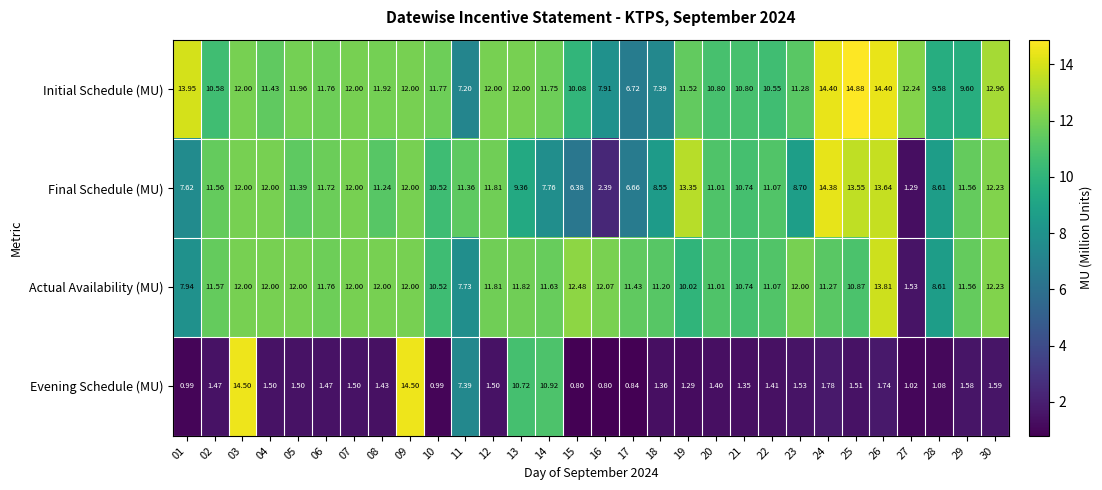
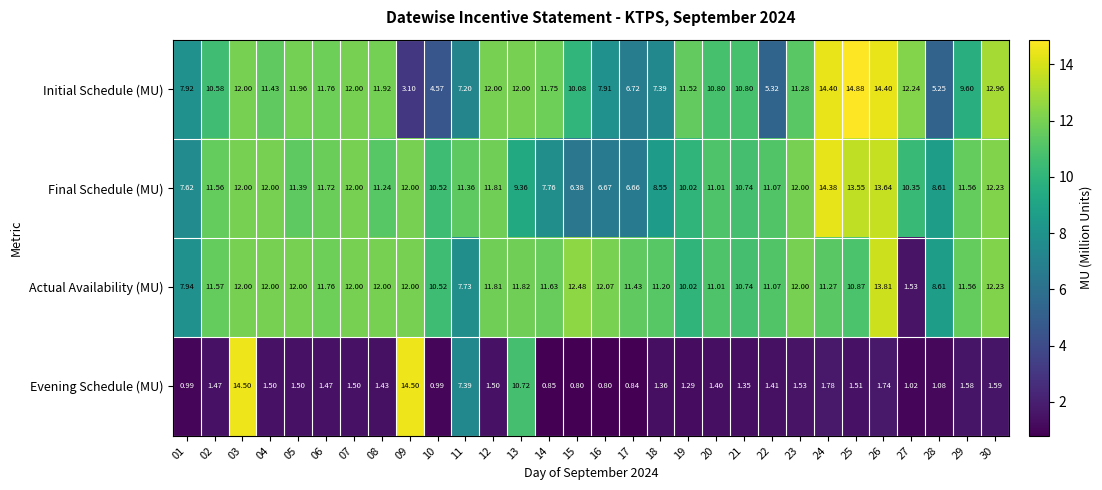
  {
    "Initial Schedule (MU)": {
-     "01": 13.95,
+     "01": 7.92,
      "02": 10.58,
      "03": 12.00,
      "04": 11.43,
      "05": 11.96,
      "06": 11.76,
      "07": 12.00,
      "08": 11.92,
-     "09": 12.00,
-     "10": 11.77,
+     "09": 3.10,
+     "10": 4.57,
      "11": 7.20,
      "12": 12.00,
      "13": 12.00,
      "14": 11.75,
      "15": 10.08,
      "16": 7.91,
      "17": 6.72,
      "18": 7.39,
      "19": 11.52,
      "20": 10.80,
      "21": 10.80,
-     "22": 10.55,
+     "22": 5.32,
      "23": 11.28,
      "24": 14.40,
      "25": 14.88,
      "26": 14.40,
      "27": 12.24,
-     "28": 9.58,
+     "28": 5.25,
      "29": 9.60,
      "30": 12.96
    },
    "Final Schedule (MU)": {
      "01": 7.62,
      "02": 11.56,
      "03": 12.00,
      "04": 12.00,
      "05": 11.39,
      "06": 11.72,
      "07": 12.00,
      "08": 11.24,
      "09": 12.00,
      "10": 10.52,
      "11": 11.36,
      "12": 11.81,
      "13": 9.36,
      "14": 7.76,
      "15": 6.38,
-     "16": 2.39,
+     "16": 6.67,
      "17": 6.66,
      "18": 8.55,
-     "19": 13.35,
+     "19": 10.02,
      "20": 11.01,
      "21": 10.74,
      "22": 11.07,
-     "23": 8.70,
+     "23": 12.00,
      "24": 14.38,
      "25": 13.55,
      "26": 13.64,
-     "27": 1.29,
+     "27": 10.35,
      "28": 8.61,
      "29": 11.56,
      "30": 12.23
    },
    "Actual Availability (MU)": {
      "01": 7.94,
      "02": 11.57,
      "03": 12.00,
      "04": 12.00,
      "05": 12.00,
      "06": 11.76,
      "07": 12.00,
      "08": 12.00,
      "09": 12.00,
      "10": 10.52,
      "11": 7.73,
      "12": 11.81,
      "13": 11.82,
      "14": 11.63,
      "15": 12.48,
      "16": 12.07,
      "17": 11.43,
      "18": 11.20,
      "19": 10.02,
      "20": 11.01,
      "21": 10.74,
      "22": 11.07,
      "23": 12.00,
      "24": 11.27,
      "25": 10.87,
      "26": 13.81,
      "27": 1.53,
      "28": 8.61,
      "29": 11.56,
      "30": 12.23
    },
    "Evening Schedule (MU)": {
      "01": 0.99,
      "02": 1.47,
      "03": 14.50,
      "04": 1.50,
      "05": 1.50,
      "06": 1.47,
      "07": 1.50,
      "08": 1.43,
      "09": 14.50,
      "10": 0.99,
      "11": 7.39,
      "12": 1.50,
      "13": 10.72,
-     "14": 10.92,
+     "14": 0.85,
      "15": 0.80,
      "16": 0.80,
      "17": 0.84,
      "18": 1.36,
      "19": 1.29,
      "20": 1.40,
      "21": 1.35,
      "22": 1.41,
      "23": 1.53,
      "24": 1.78,
      "25": 1.51,
      "26": 1.74,
      "27": 1.02,
      "28": 1.08,
      "29": 1.58,
      "30": 1.59
    }
  }
